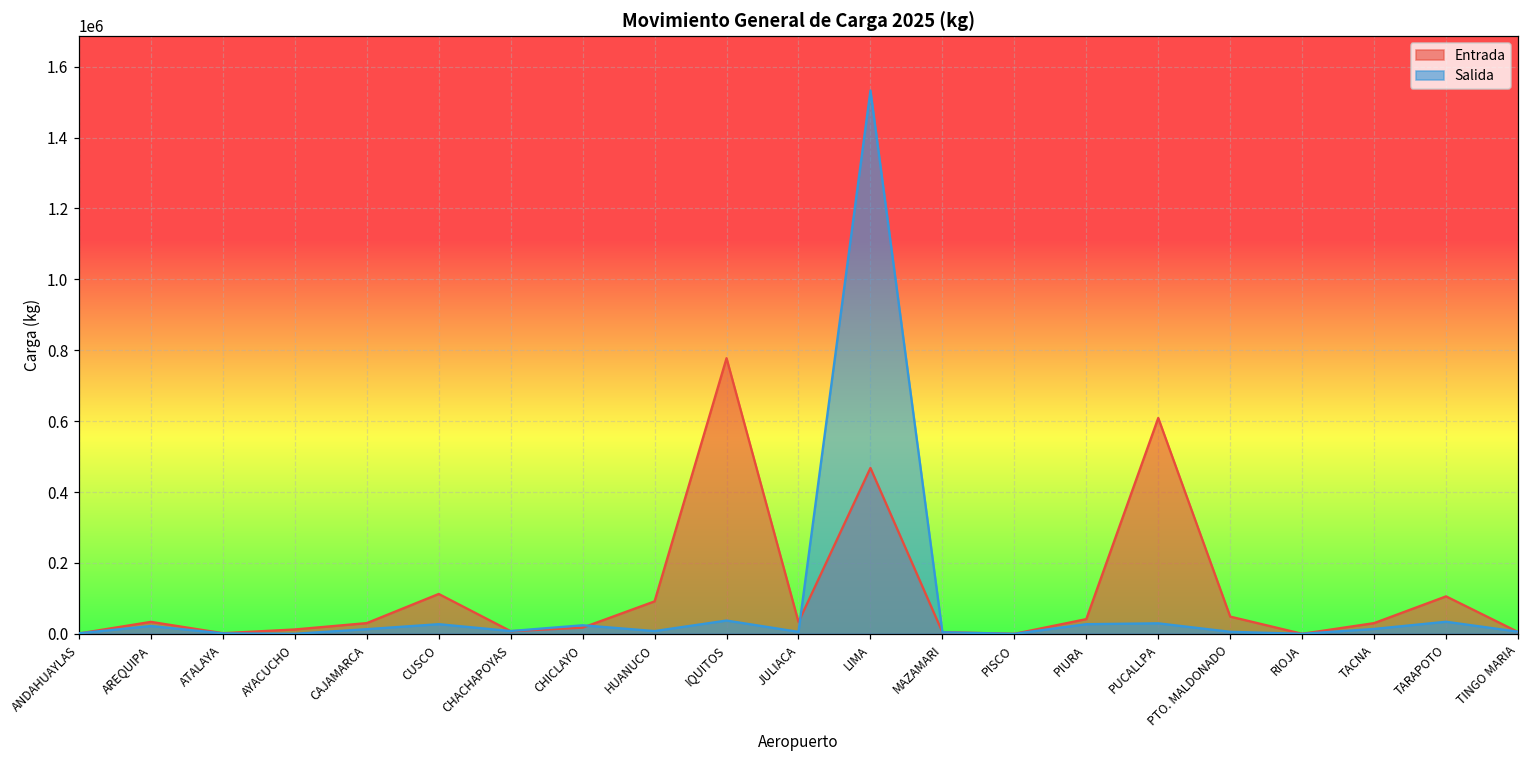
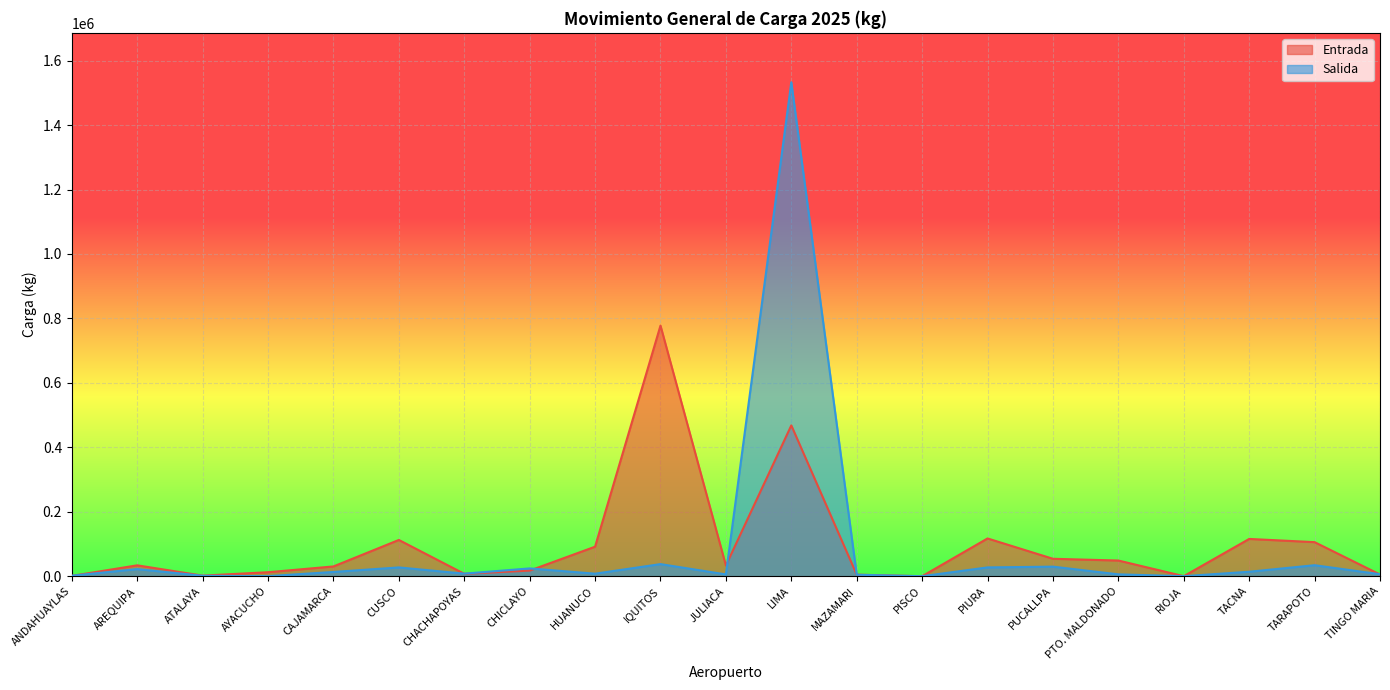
  {
    "Entrada": {
      "AREQUIPA": 30000,
      "AYACUCHO": 10000,
      "CAJAMARCA": 30000,
      "CUSCO": 110000,
      "HUANUCO": 90000,
      "IQUITOS": 780000,
      "JULIACA": 30000,
      "LIMA": 470000,
-     "PIURA": 40000,
-     "PUCALLPA": 610000,
+     "PIURA": 120000,
+     "PUCALLPA": 50000,
      "PTO. MALDONADO": 50000,
-     "TACNA": 30000,
+     "TACNA": 120000,
      "TARAPOTO": 110000
    },
    "Salida": {
      "AREQUIPA": 20000,
      "AYACUCHO": 0,
      "CAJAMARCA": 10000,
      "CUSCO": 30000,
      "HUANUCO": 10000,
      "IQUITOS": 40000,
      "JULIACA": 10000,
      "LIMA": 1530000,
      "PIURA": 30000,
      "PUCALLPA": 30000,
      "PTO. MALDONADO": 10000,
      "TACNA": 10000,
      "TARAPOTO": 30000
    }
  }
